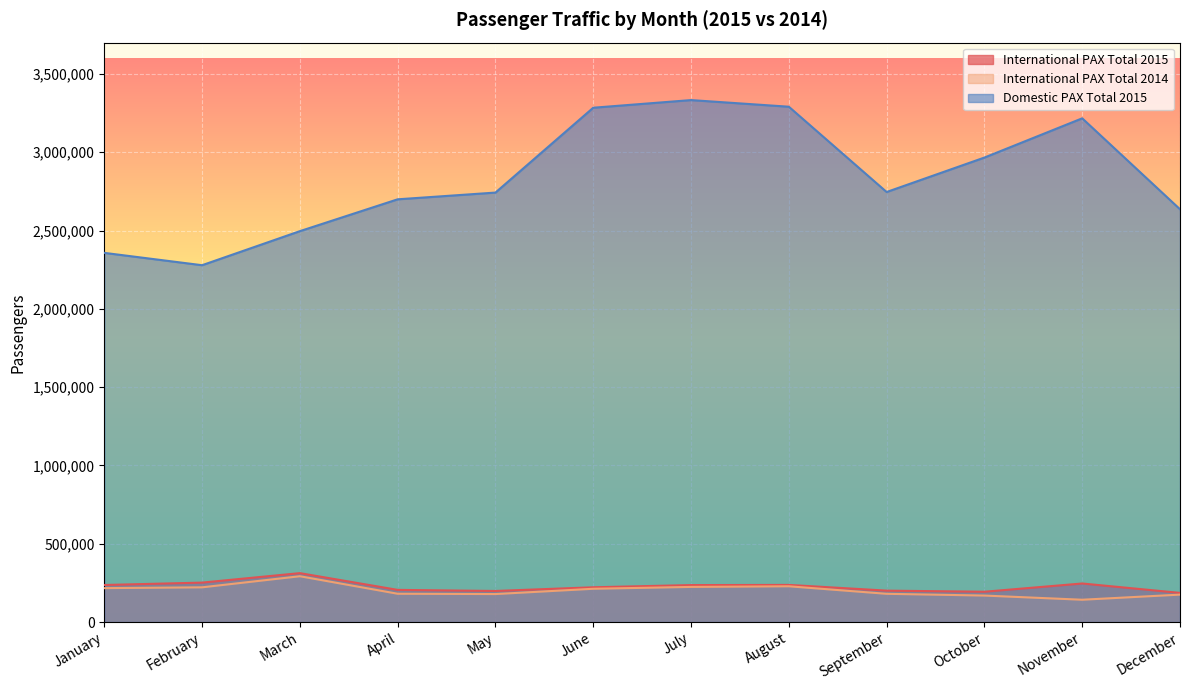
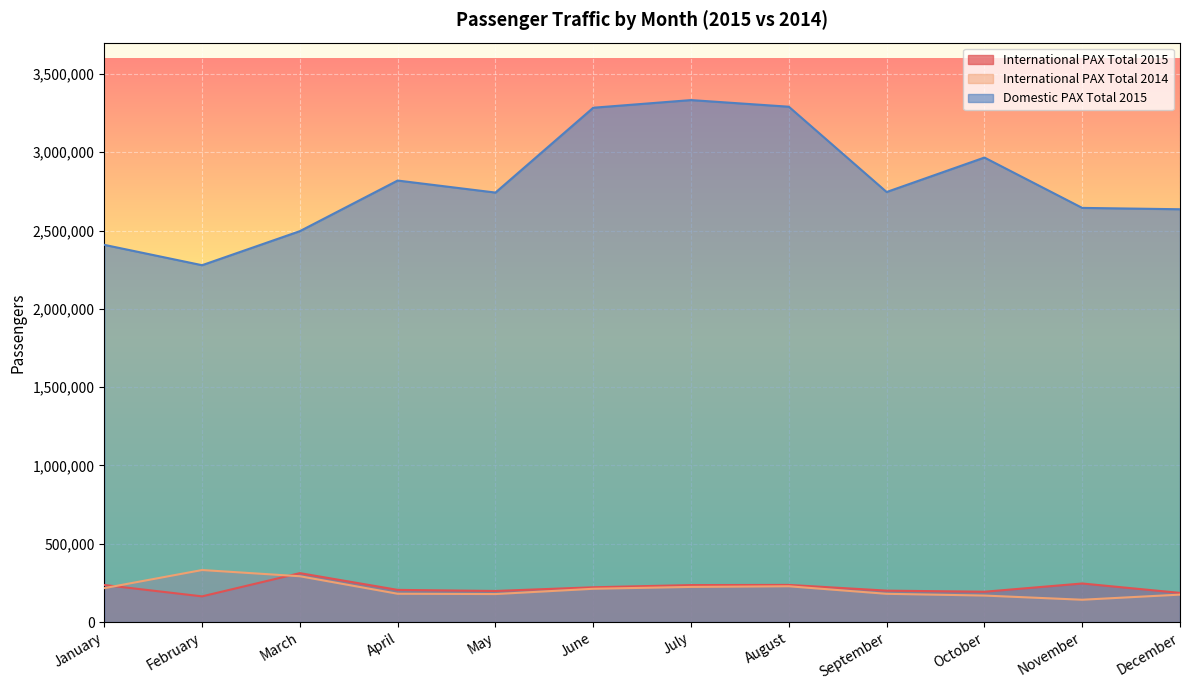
  {
    "International PAX Total 2015": {
      "January": "240,000",
-     "February": "250,000",
+     "February": "160,000",
      "March": "310,000",
      "April": "210,000",
      "May": "200,000",
      "September": "200,000",
      "October": "190,000",
      "November": "250,000"
    },
    "International PAX Total 2014": {
      "January": "220,000",
-     "February": "220,000",
+     "February": "330,000",
      "March": "290,000",
      "April": "180,000",
      "May": "180,000",
      "September": "180,000",
      "October": "170,000",
      "November": "140,000"
    },
    "Domestic PAX Total 2015": {
-     "January": "2,360,000",
+     "January": "2,410,000",
      "February": "2,280,000",
      "March": "2,500,000",
-     "April": "2,700,000",
+     "April": "2,820,000",
      "May": "2,740,000",
      "June": "3,280,000",
      "July": "3,330,000",
      "August": "3,290,000",
      "September": "2,750,000",
      "October": "2,970,000",
-     "November": "3,220,000",
+     "November": "2,640,000",
      "December": "2,640,000"
    }
  }
